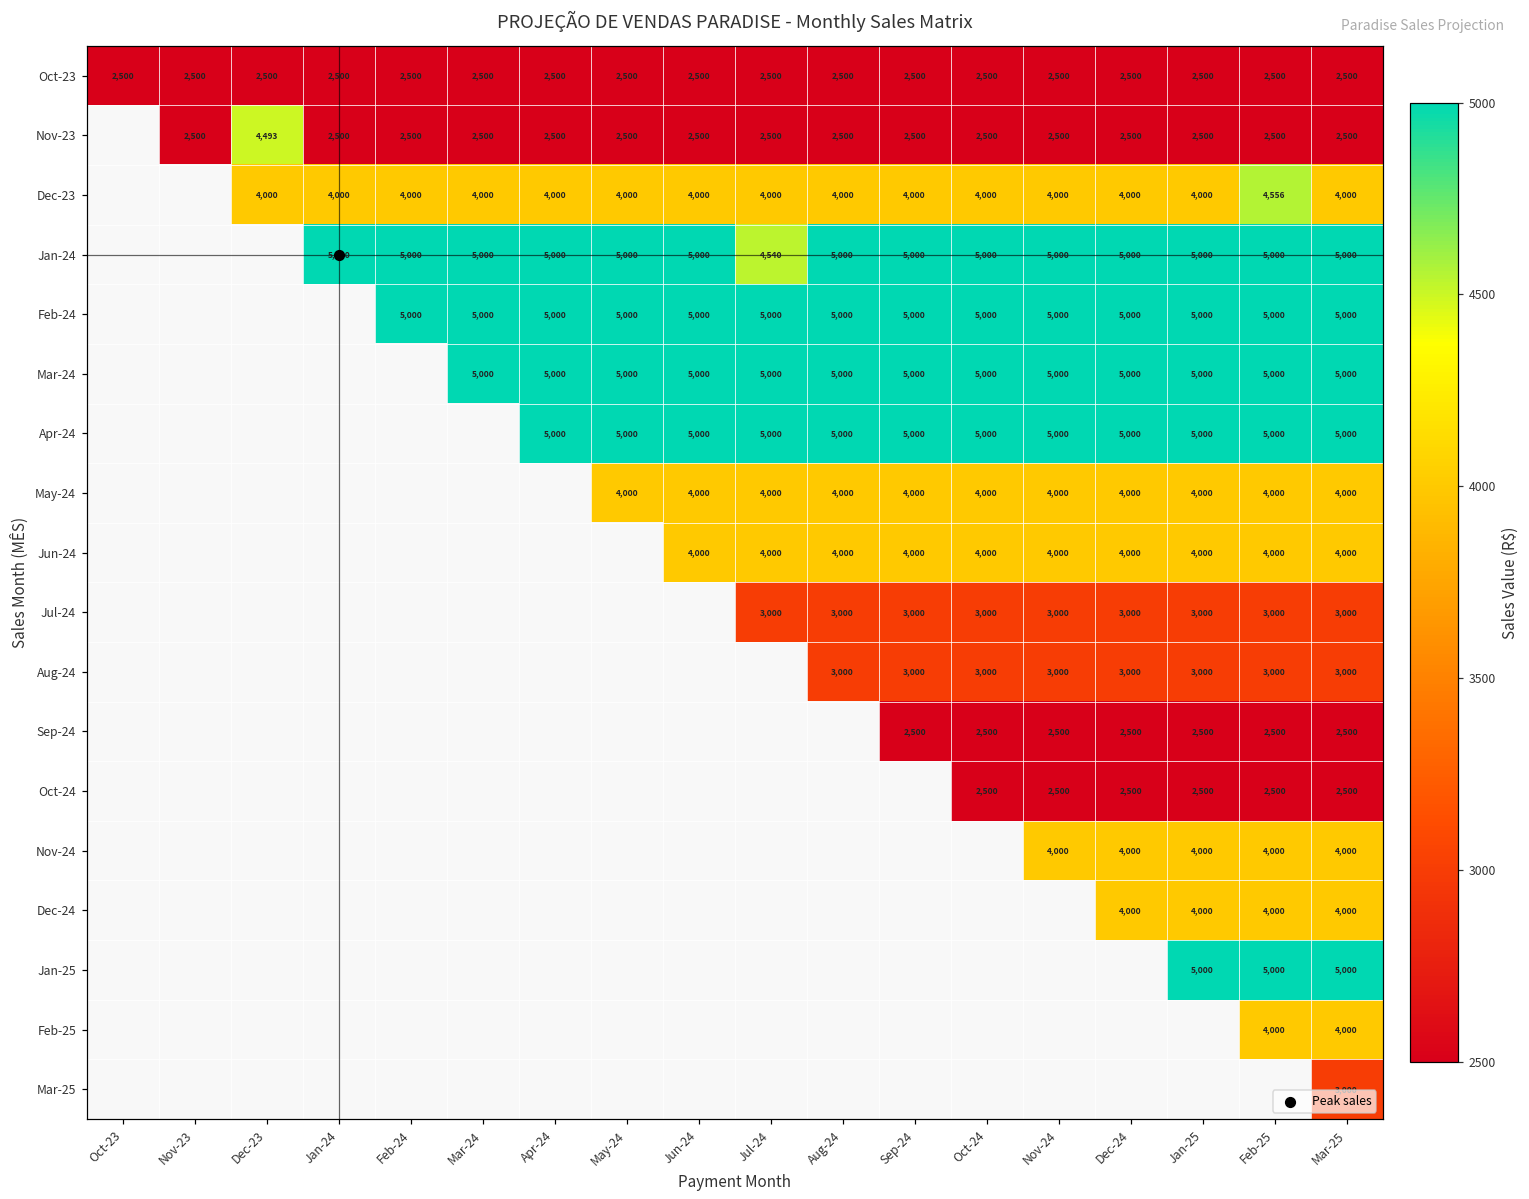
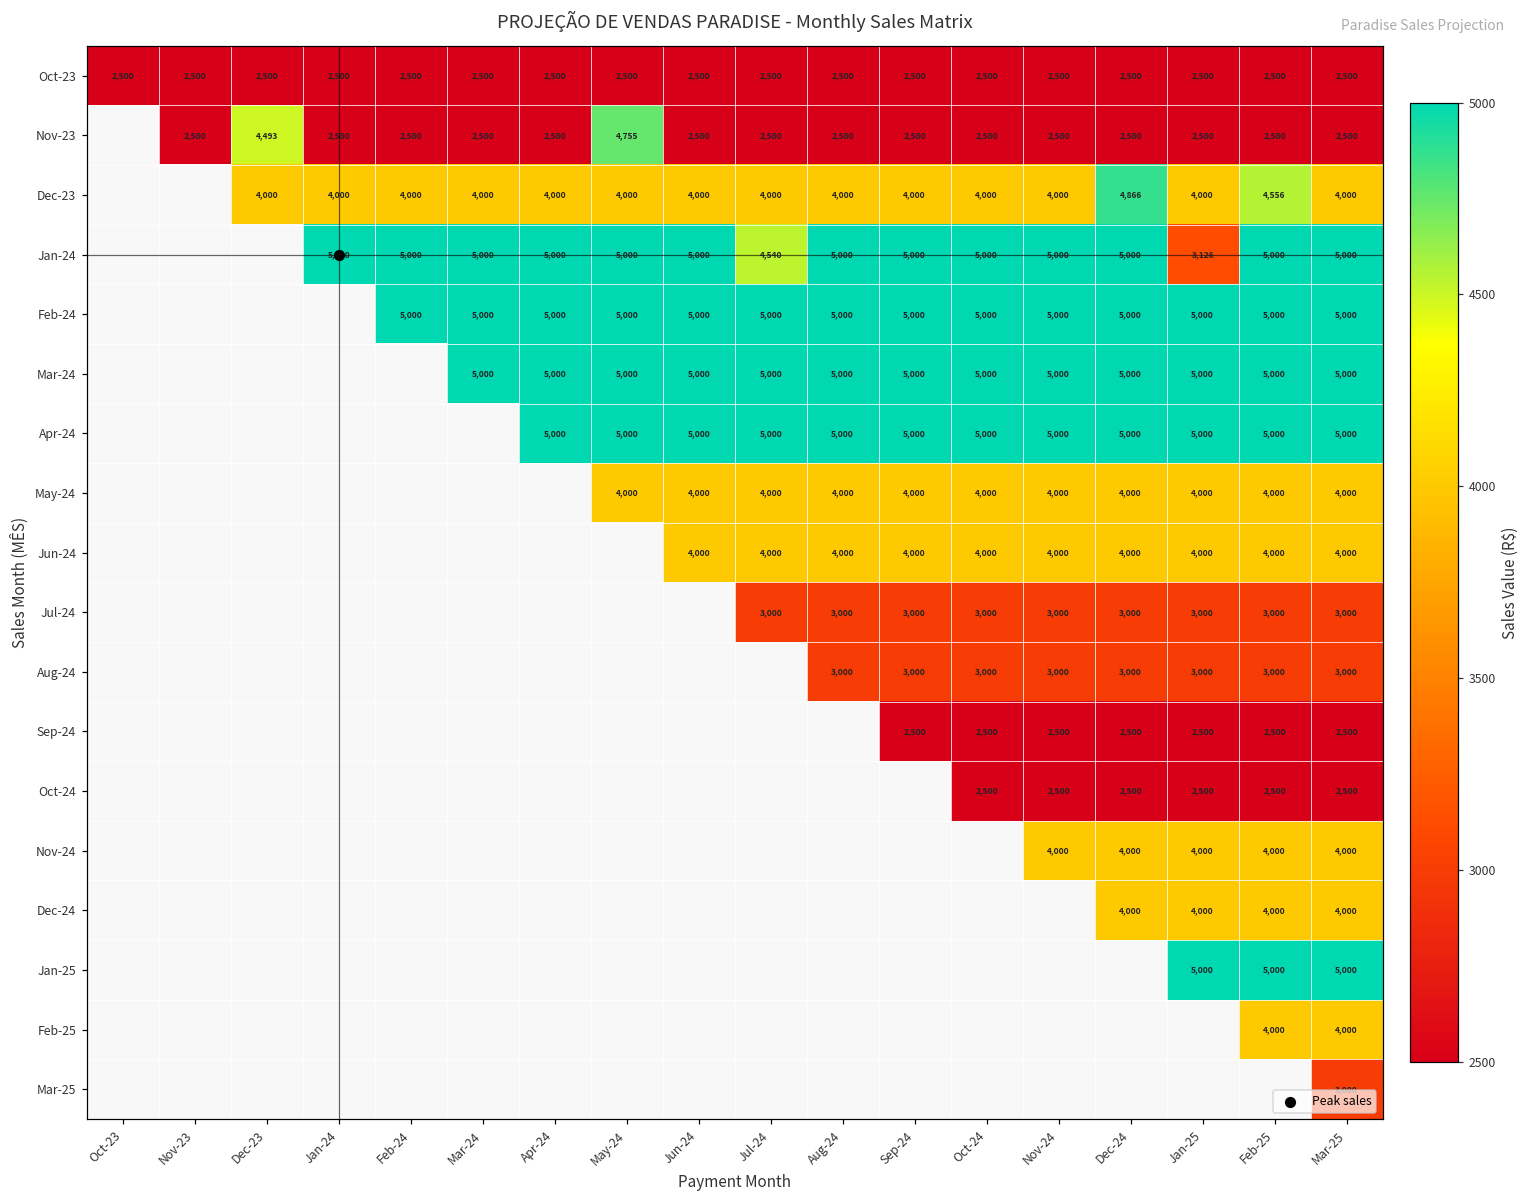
  {
    "Oct-23": {
      "Oct-23": "2,500",
      "Nov-23": "2,500",
      "Dec-23": "2,500",
      "Jan-24": "2,500",
      "Feb-24": "2,500",
      "Mar-24": "2,500",
      "Apr-24": "2,500",
      "May-24": "2,500",
      "Jun-24": "2,500",
      "Jul-24": "2,500",
      "Aug-24": "2,500",
      "Sep-24": "2,500",
      "Oct-24": "2,500",
      "Nov-24": "2,500",
      "Dec-24": "2,500",
      "Jan-25": "2,500",
      "Feb-25": "2,500",
      "Mar-25": "2,500"
    },
    "Nov-23": {
      "Nov-23": "2,500",
      "Dec-23": "4,493",
      "Jan-24": "2,500",
      "Feb-24": "2,500",
      "Mar-24": "2,500",
      "Apr-24": "2,500",
-     "May-24": "2,500",
+     "May-24": "4,755",
      "Jun-24": "2,500",
      "Jul-24": "2,500",
      "Aug-24": "2,500",
      "Sep-24": "2,500",
      "Oct-24": "2,500",
      "Nov-24": "2,500",
      "Dec-24": "2,500",
      "Jan-25": "2,500",
      "Feb-25": "2,500",
      "Mar-25": "2,500"
    },
    "Dec-23": {
      "Dec-23": "4,000",
      "Jan-24": "4,000",
      "Feb-24": "4,000",
      "Mar-24": "4,000",
      "Apr-24": "4,000",
      "May-24": "4,000",
      "Jun-24": "4,000",
      "Jul-24": "4,000",
      "Aug-24": "4,000",
      "Sep-24": "4,000",
      "Oct-24": "4,000",
      "Nov-24": "4,000",
-     "Dec-24": "4,000",
+     "Dec-24": "4,866",
      "Jan-25": "4,000",
      "Feb-25": "4,556",
      "Mar-25": "4,000"
    },
    "Jan-24": {
      "Feb-24": "5,000",
      "Mar-24": "5,000",
      "Apr-24": "5,000",
      "May-24": "5,000",
      "Jun-24": "5,000",
      "Jul-24": "4,540",
      "Aug-24": "5,000",
      "Sep-24": "5,000",
      "Oct-24": "5,000",
      "Nov-24": "5,000",
      "Dec-24": "5,000",
-     "Jan-25": "5,000",
+     "Jan-25": "3,126",
      "Feb-25": "5,000",
      "Mar-25": "5,000"
    },
    "Feb-24": {
      "Feb-24": "5,000",
      "Mar-24": "5,000",
      "Apr-24": "5,000",
      "May-24": "5,000",
      "Jun-24": "5,000",
      "Jul-24": "5,000",
      "Aug-24": "5,000",
      "Sep-24": "5,000",
      "Oct-24": "5,000",
      "Nov-24": "5,000",
      "Dec-24": "5,000",
      "Jan-25": "5,000",
      "Feb-25": "5,000",
      "Mar-25": "5,000"
    },
    "Mar-24": {
      "Mar-24": "5,000",
      "Apr-24": "5,000",
      "May-24": "5,000",
      "Jun-24": "5,000",
      "Jul-24": "5,000",
      "Aug-24": "5,000",
      "Sep-24": "5,000",
      "Oct-24": "5,000",
      "Nov-24": "5,000",
      "Dec-24": "5,000",
      "Jan-25": "5,000",
      "Feb-25": "5,000",
      "Mar-25": "5,000"
    },
    "Apr-24": {
      "Apr-24": "5,000",
      "May-24": "5,000",
      "Jun-24": "5,000",
      "Jul-24": "5,000",
      "Aug-24": "5,000",
      "Sep-24": "5,000",
      "Oct-24": "5,000",
      "Nov-24": "5,000",
      "Dec-24": "5,000",
      "Jan-25": "5,000",
      "Feb-25": "5,000",
      "Mar-25": "5,000"
    },
    "May-24": {
      "May-24": "4,000",
      "Jun-24": "4,000",
      "Jul-24": "4,000",
      "Aug-24": "4,000",
      "Sep-24": "4,000",
      "Oct-24": "4,000",
      "Nov-24": "4,000",
      "Dec-24": "4,000",
      "Jan-25": "4,000",
      "Feb-25": "4,000",
      "Mar-25": "4,000"
    },
    "Jun-24": {
      "Jun-24": "4,000",
      "Jul-24": "4,000",
      "Aug-24": "4,000",
      "Sep-24": "4,000",
      "Oct-24": "4,000",
      "Nov-24": "4,000",
      "Dec-24": "4,000",
      "Jan-25": "4,000",
      "Feb-25": "4,000",
      "Mar-25": "4,000"
    },
    "Jul-24": {
      "Jul-24": "3,000",
      "Aug-24": "3,000",
      "Sep-24": "3,000",
      "Oct-24": "3,000",
      "Nov-24": "3,000",
      "Dec-24": "3,000",
      "Jan-25": "3,000",
      "Feb-25": "3,000",
      "Mar-25": "3,000"
    },
    "Aug-24": {
      "Aug-24": "3,000",
      "Sep-24": "3,000",
      "Oct-24": "3,000",
      "Nov-24": "3,000",
      "Dec-24": "3,000",
      "Jan-25": "3,000",
      "Feb-25": "3,000",
      "Mar-25": "3,000"
    },
    "Sep-24": {
      "Sep-24": "2,500",
      "Oct-24": "2,500",
      "Nov-24": "2,500",
      "Dec-24": "2,500",
      "Jan-25": "2,500",
      "Feb-25": "2,500",
      "Mar-25": "2,500"
    },
    "Oct-24": {
      "Oct-24": "2,500",
      "Nov-24": "2,500",
      "Dec-24": "2,500",
      "Jan-25": "2,500",
      "Feb-25": "2,500",
      "Mar-25": "2,500"
    },
    "Nov-24": {
      "Nov-24": "4,000",
      "Dec-24": "4,000",
      "Jan-25": "4,000",
      "Feb-25": "4,000",
      "Mar-25": "4,000"
    },
    "Dec-24": {
      "Dec-24": "4,000",
      "Jan-25": "4,000",
      "Feb-25": "4,000",
      "Mar-25": "4,000"
    },
    "Jan-25": {
      "Jan-25": "5,000",
      "Feb-25": "5,000",
      "Mar-25": "5,000"
    },
    "Feb-25": {
      "Feb-25": "4,000",
      "Mar-25": "4,000"
    }
  }
